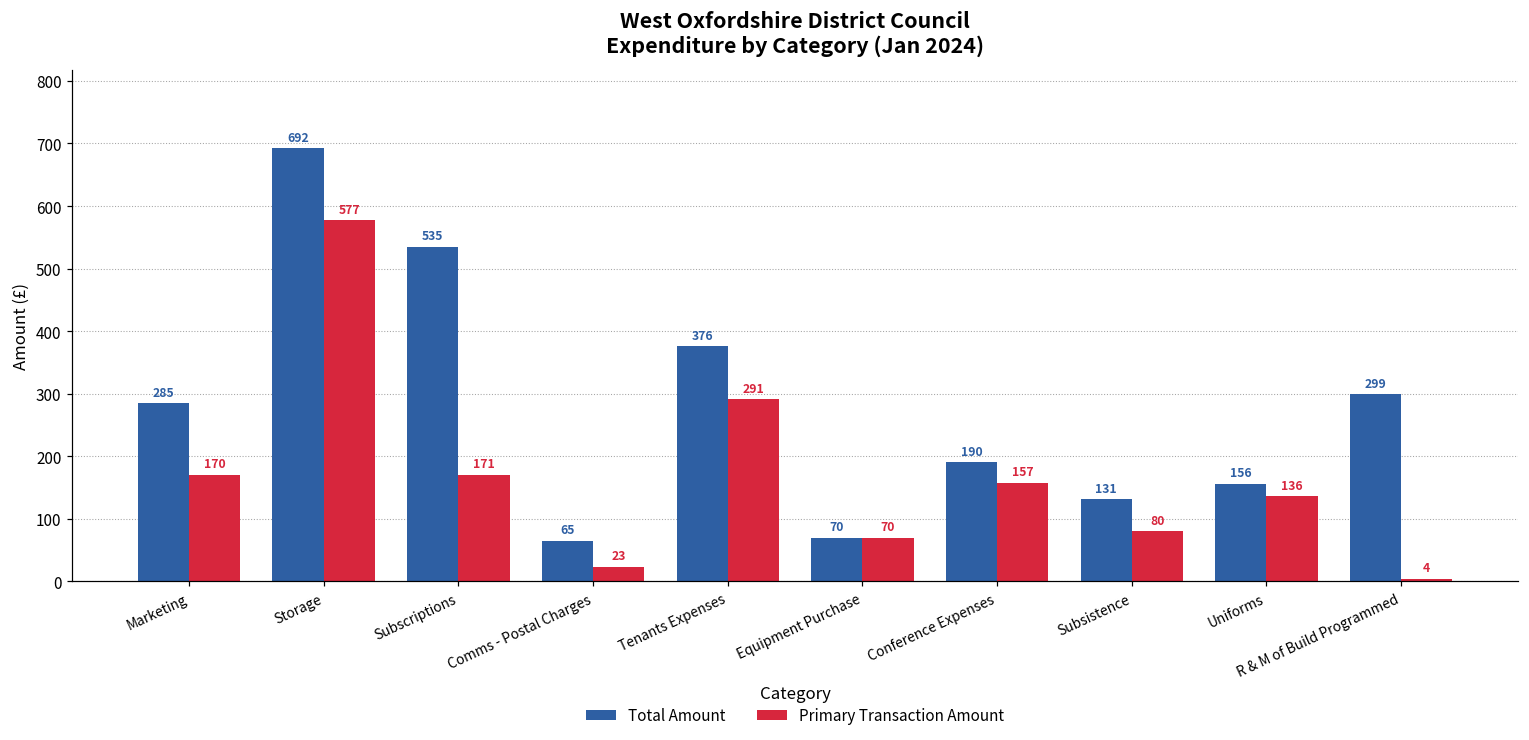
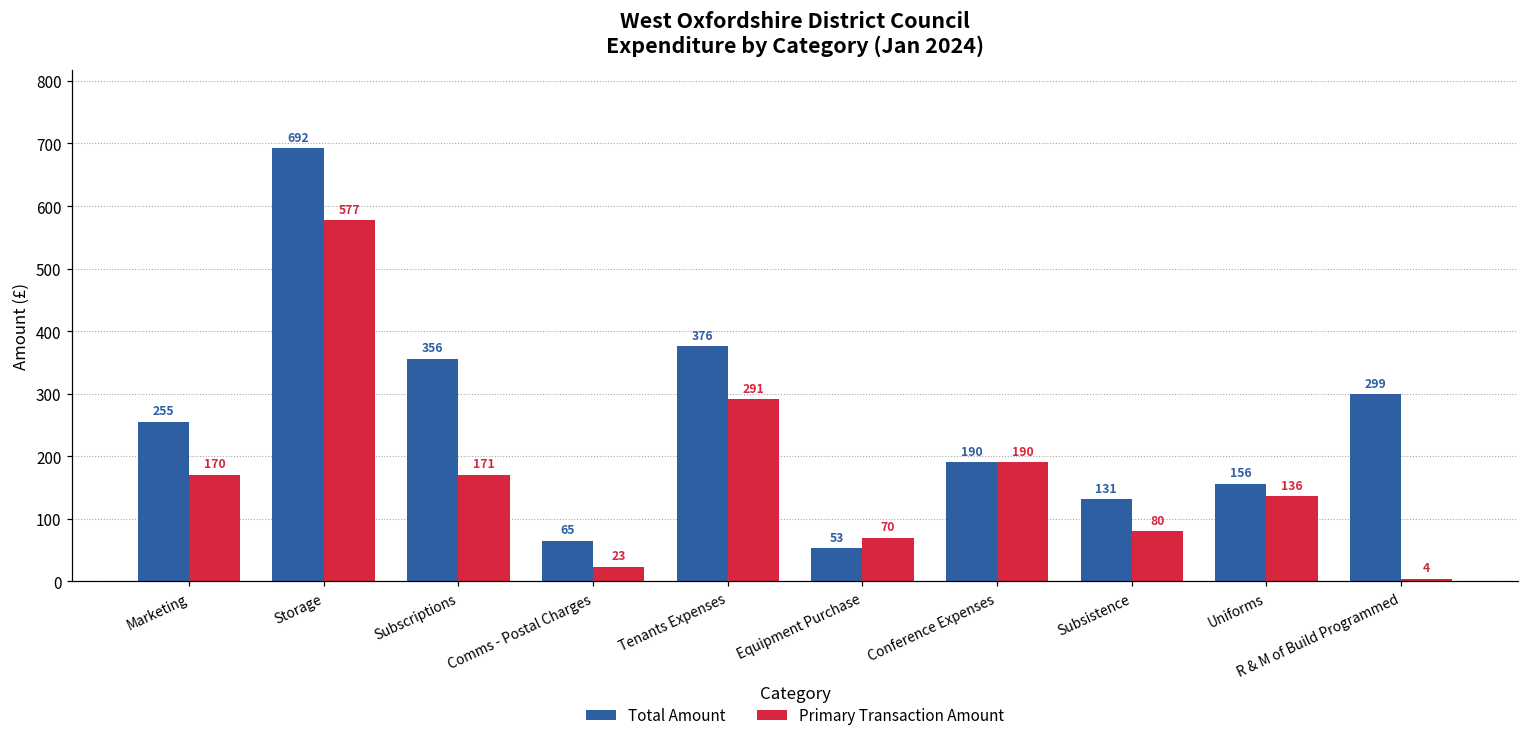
  {
    "Total Amount": {
-     "Marketing": 285,
+     "Marketing": 255,
      "Storage": 692,
-     "Subscriptions": 535,
+     "Subscriptions": 356,
      "Comms - Postal Charges": 65,
      "Tenants Expenses": 376,
-     "Equipment Purchase": 70,
+     "Equipment Purchase": 53,
      "Conference Expenses": 190,
      "Subsistence": 131,
      "Uniforms": 156,
      "R & M of Build Programmed": 299
    },
    "Primary Transaction Amount": {
      "Marketing": 170,
      "Storage": 577,
      "Subscriptions": 171,
      "Comms - Postal Charges": 23,
      "Tenants Expenses": 291,
      "Equipment Purchase": 70,
-     "Conference Expenses": 157,
+     "Conference Expenses": 190,
      "Subsistence": 80,
      "Uniforms": 136,
      "R & M of Build Programmed": 4
    }
  }
